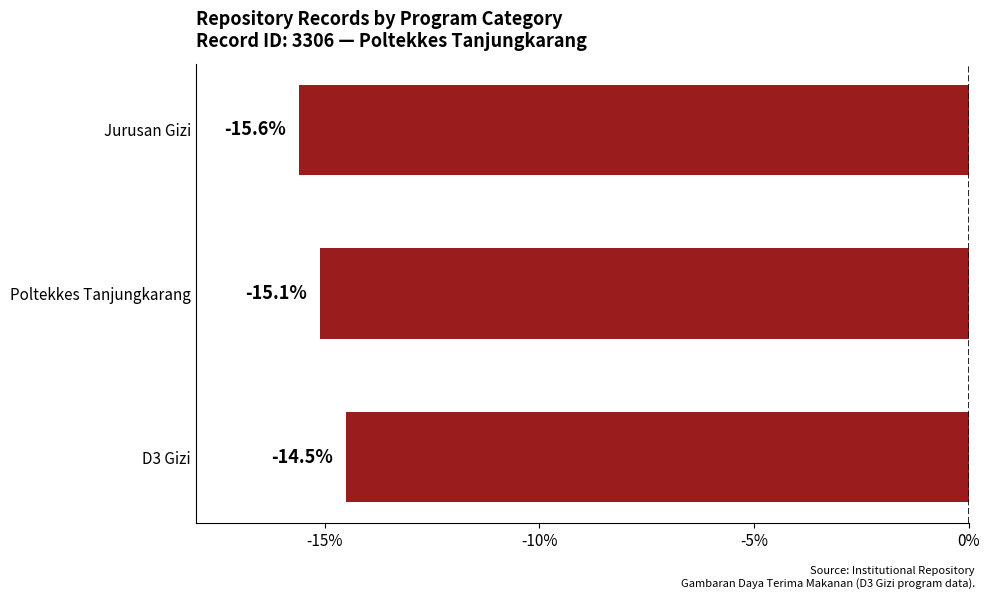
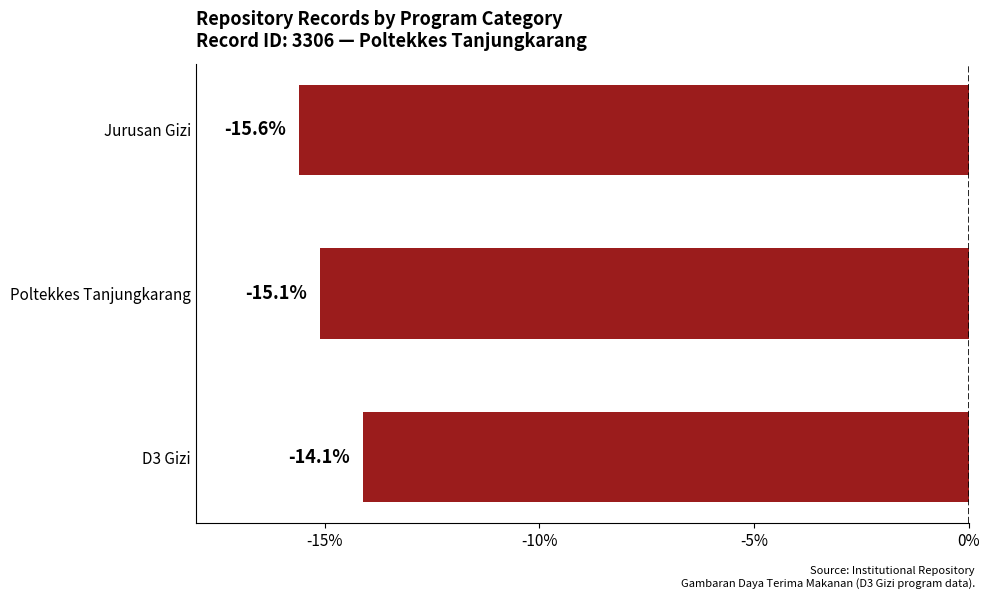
  {
    "Jurusan Gizi": "-15.6%",
    "Poltekkes Tanjungkarang": "-15.1%",
-   "D3 Gizi": "-14.5%"
+   "D3 Gizi": "-14.1%"
  }
